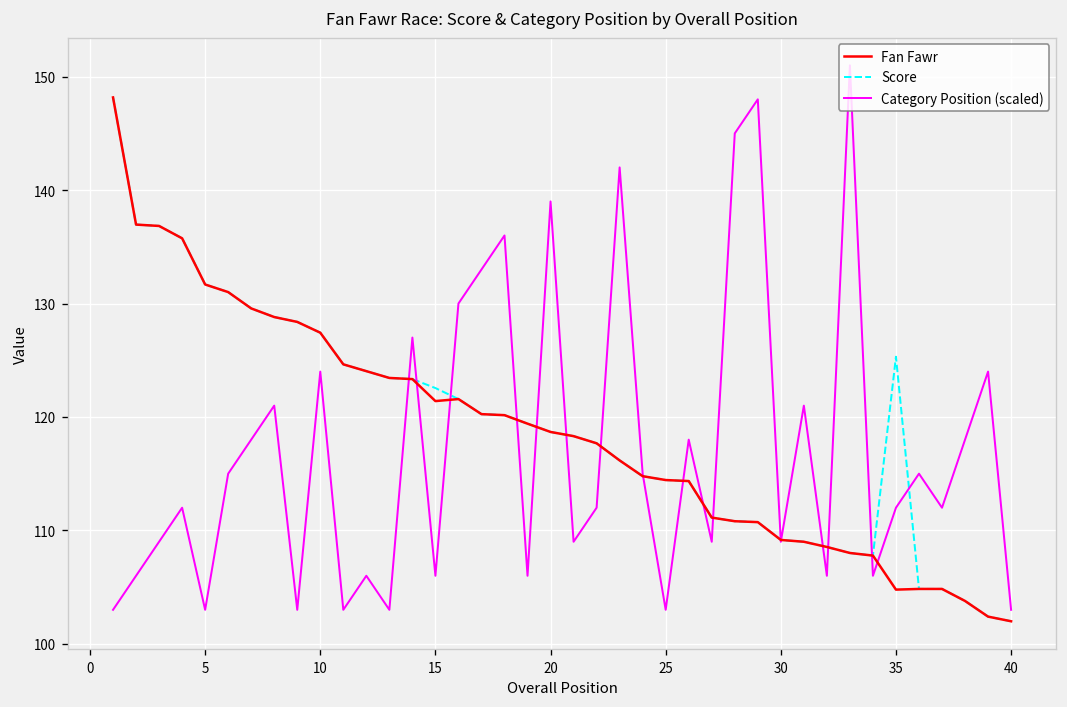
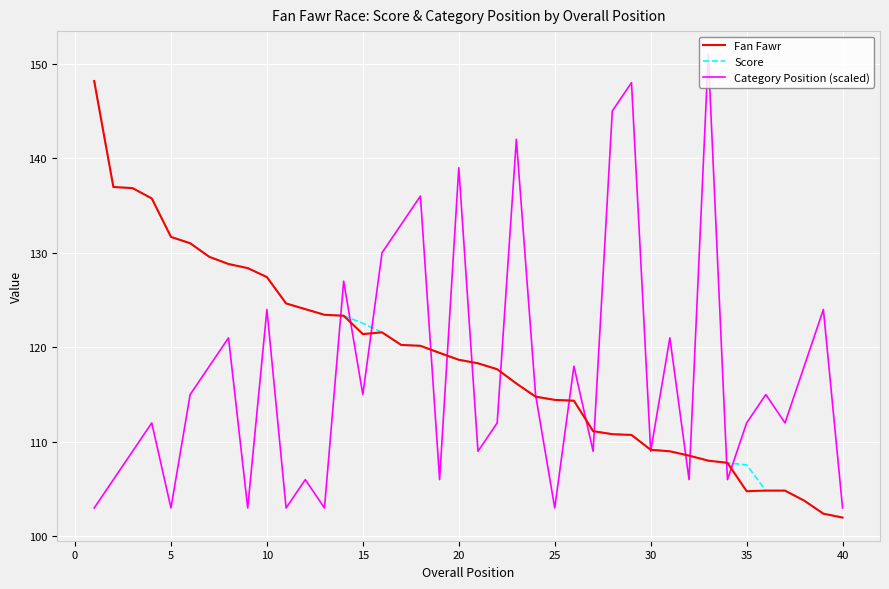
  {
    "Fan Fawr": {
      "15": 121,
      "35": 105
    },
    "Score": {
      "15": 123,
-     "35": 125
+     "35": 108
    },
    "Category Position (scaled)": {
      "5": 103,
      "10": 124,
-     "15": 106,
+     "15": 115,
      "20": 139,
      "25": 103,
      "35": 112,
      "40": 103
    }
  }
